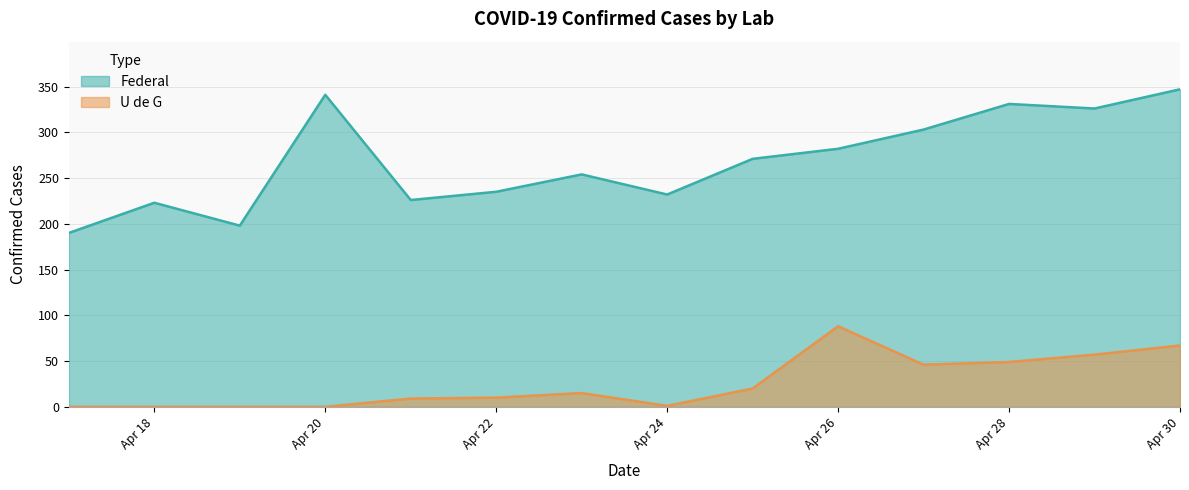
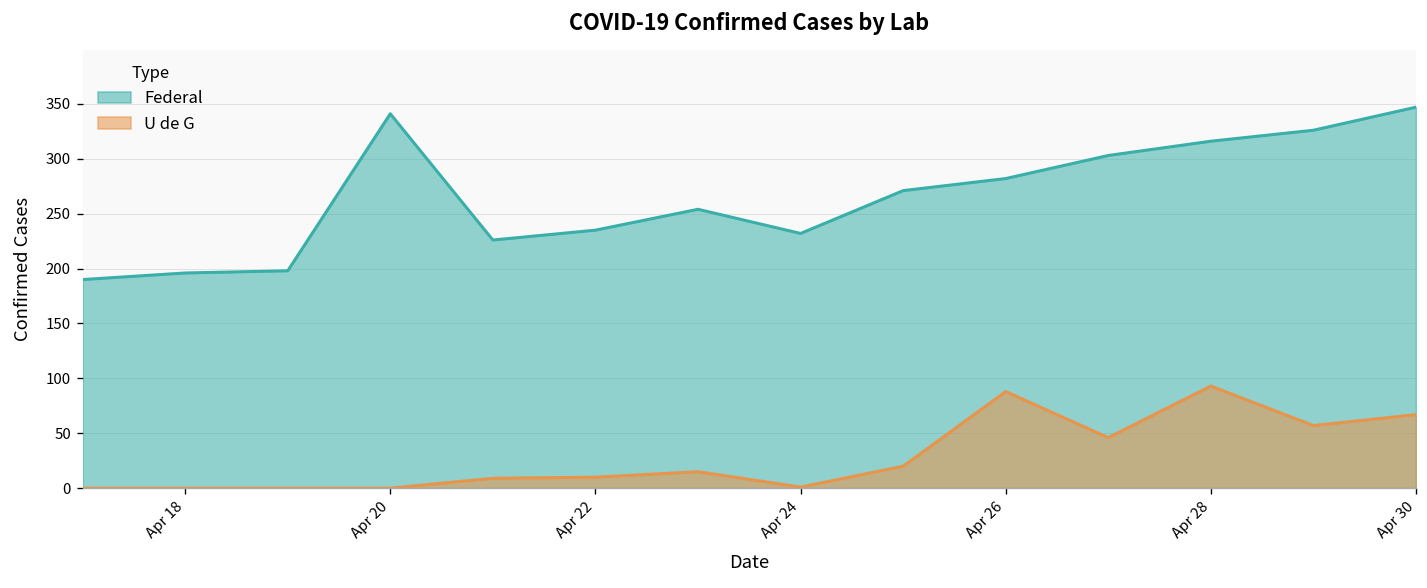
  {
    "Federal": {
-     "Apr 18": 220,
+     "Apr 18": 200,
      "Apr 20": 340,
      "Apr 22": 240,
      "Apr 24": 230,
      "Apr 26": 280,
-     "Apr 28": 330,
+     "Apr 28": 320,
      "Apr 30": 350
    },
    "U de G": {
      "Apr 18": 0,
      "Apr 20": 0,
      "Apr 22": 10,
      "Apr 24": 0,
      "Apr 26": 90,
-     "Apr 28": 50,
+     "Apr 28": 90,
      "Apr 30": 70
    }
  }
